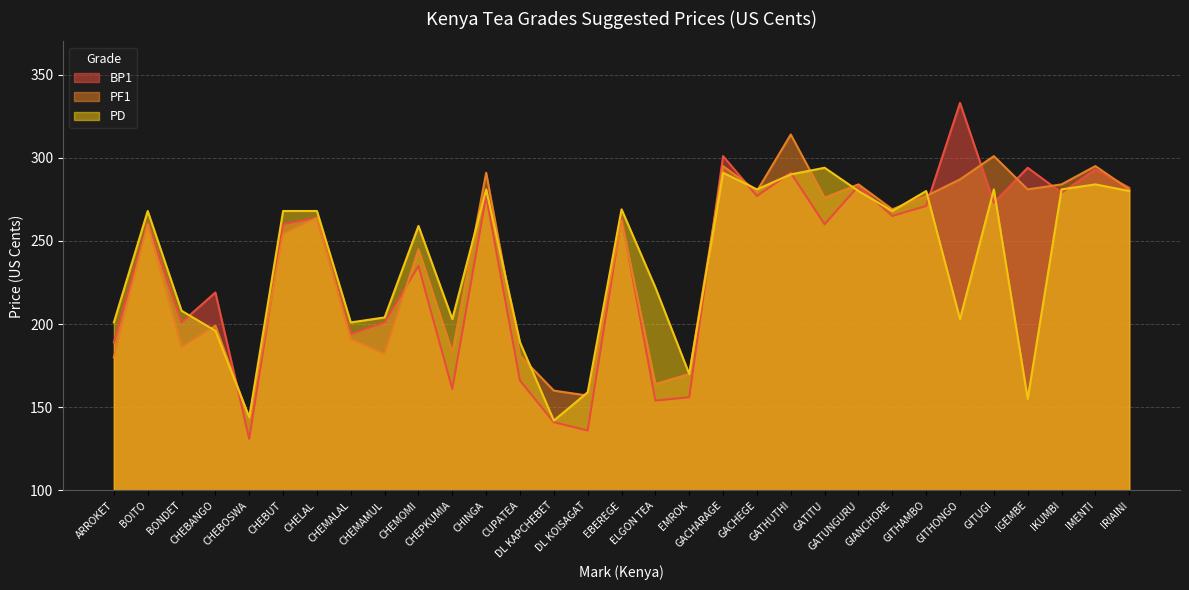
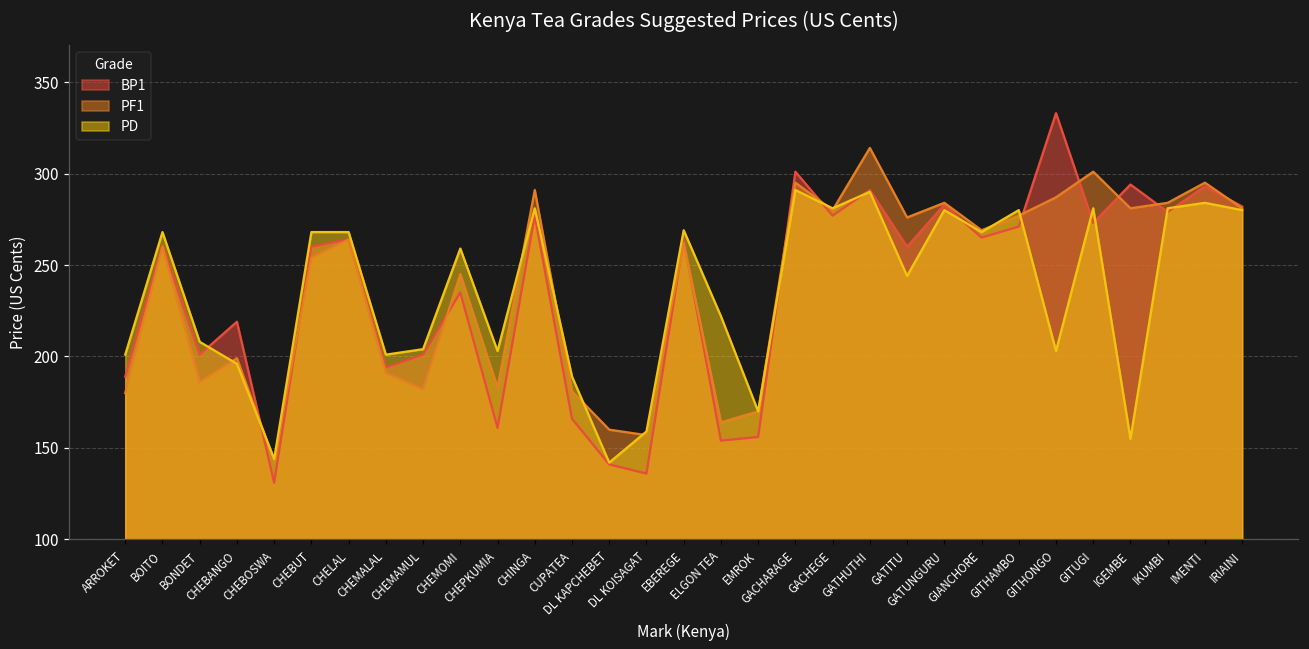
  {
    "PD": {
      "ARROKET": 201,
      "BOITO": 268,
      "BONDET": 208,
      "CHEBANGO": 196,
      "CHEBUT": 268,
      "CHELAL": 268,
      "CHEMALAL": 201,
      "CHEMAMUL": 204,
      "CHEMOMI": 259,
      "CHEPKUMIA": 203,
      "CHINGA": 281,
      "CUPATEA": 189,
      "DL KOISAGAT": 159,
      "EBEREGE": 269,
      "ELGON TEA": 222,
      "GACHARAGE": 291,
-     "GATITU": 294,
+     "GATITU": 244,
      "GATUNGURU": 280,
      "GITHAMBO": 280,
      "GITHONGO": 203,
      "GITUGI": 281,
      "IGEMBE": 155,
      "IKUMBI": 281,
      "IMENTI": 284
    }
  }
